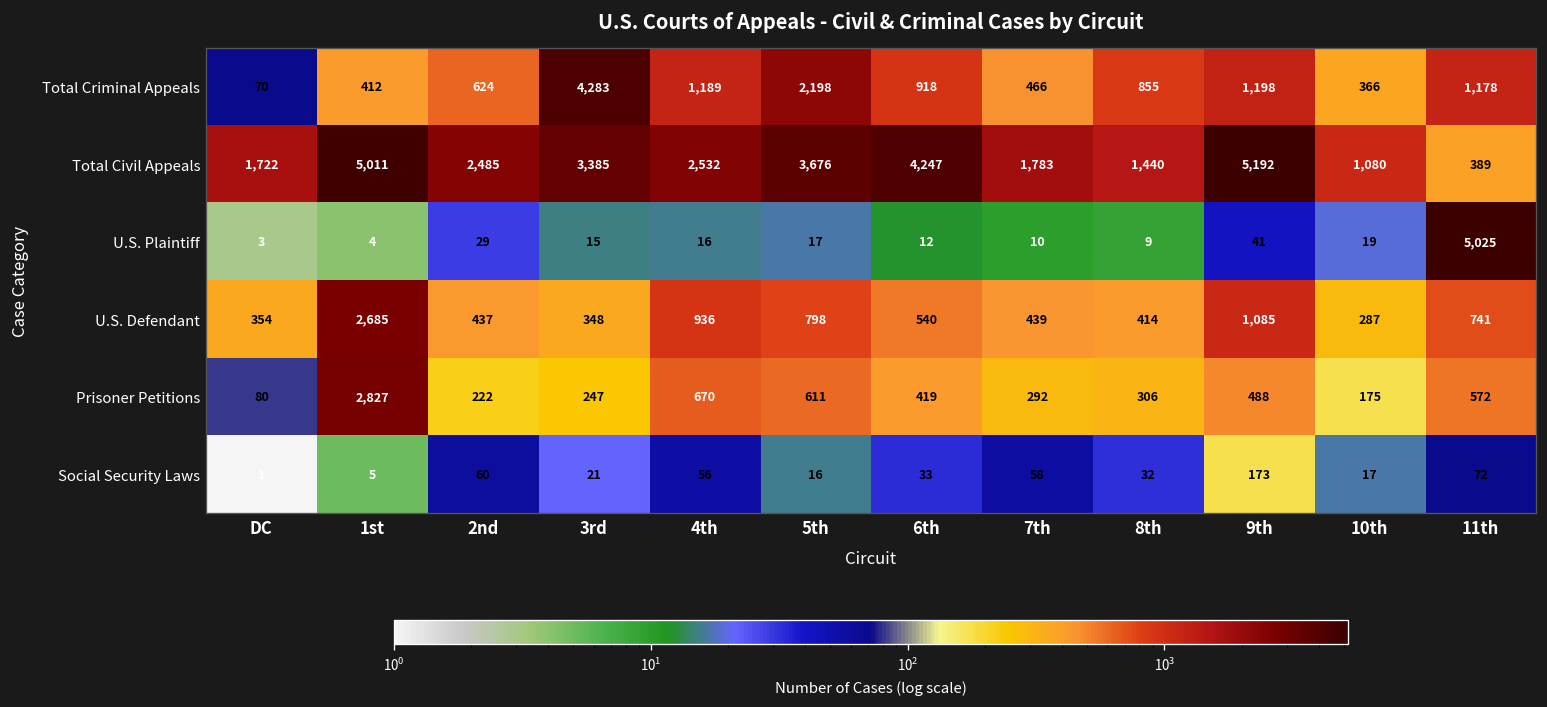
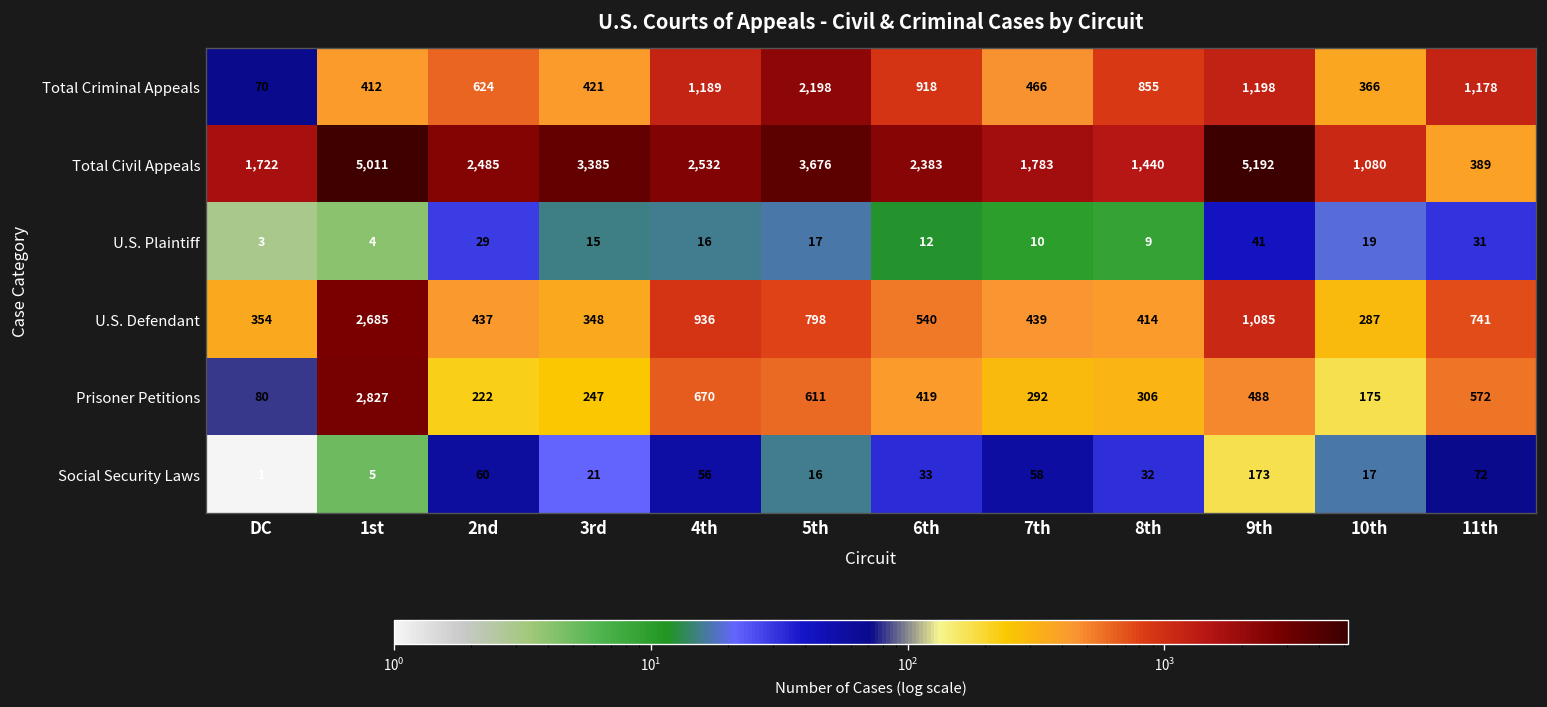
  {
    "Total Criminal Appeals": {
      "DC": "70",
      "1st": "412",
      "2nd": "624",
-     "3rd": "4,283",
+     "3rd": "421",
      "4th": "1,189",
      "5th": "2,198",
      "6th": "918",
      "7th": "466",
      "8th": "855",
      "9th": "1,198",
      "10th": "366",
      "11th": "1,178"
    },
    "Total Civil Appeals": {
      "DC": "1,722",
      "1st": "5,011",
      "2nd": "2,485",
      "3rd": "3,385",
      "4th": "2,532",
      "5th": "3,676",
-     "6th": "4,247",
+     "6th": "2,383",
      "7th": "1,783",
      "8th": "1,440",
      "9th": "5,192",
      "10th": "1,080",
      "11th": "389"
    },
    "U.S. Plaintiff": {
      "DC": "3",
      "1st": "4",
      "2nd": "29",
      "3rd": "15",
      "4th": "16",
      "5th": "17",
      "6th": "12",
      "7th": "10",
      "8th": "9",
      "9th": "41",
      "10th": "19",
-     "11th": "5,025"
+     "11th": "31"
    },
    "U.S. Defendant": {
      "DC": "354",
      "1st": "2,685",
      "2nd": "437",
      "3rd": "348",
      "4th": "936",
      "5th": "798",
      "6th": "540",
      "7th": "439",
      "8th": "414",
      "9th": "1,085",
      "10th": "287",
      "11th": "741"
    },
    "Prisoner Petitions": {
      "DC": "80",
      "1st": "2,827",
      "2nd": "222",
      "3rd": "247",
      "4th": "670",
      "5th": "611",
      "6th": "419",
      "7th": "292",
      "8th": "306",
      "9th": "488",
      "10th": "175",
      "11th": "572"
    },
    "Social Security Laws": {
      "1st": "5",
      "2nd": "60",
      "3rd": "21",
      "4th": "56",
      "5th": "16",
      "6th": "33",
      "7th": "58",
      "8th": "32",
      "9th": "173",
      "10th": "17",
      "11th": "72"
    }
  }
